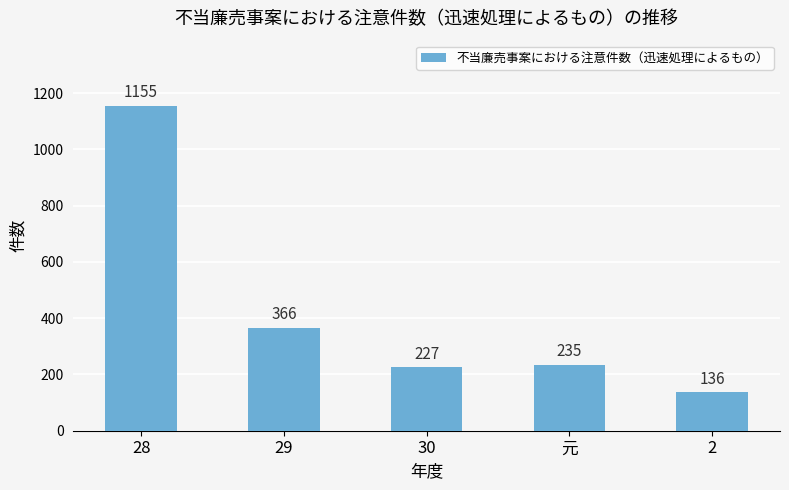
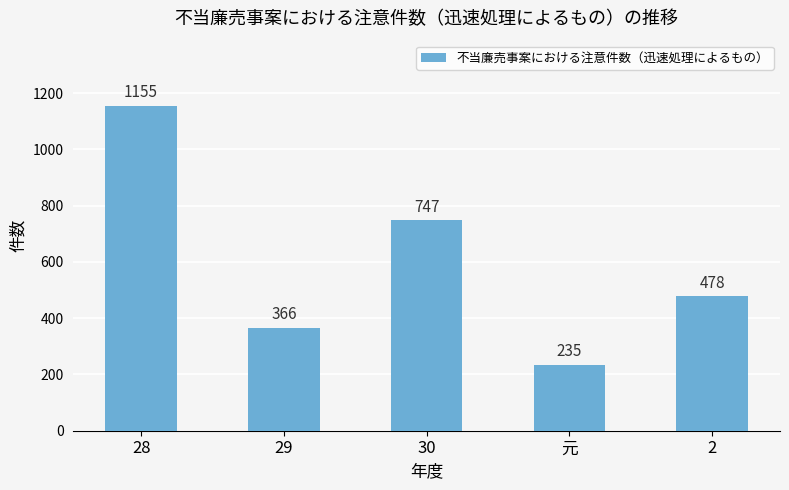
  {
    "28": 1155,
    "29": 366,
-   "30": 227,
+   "30": 747,
    "元": 235,
-   "2": 136
+   "2": 478
  }
